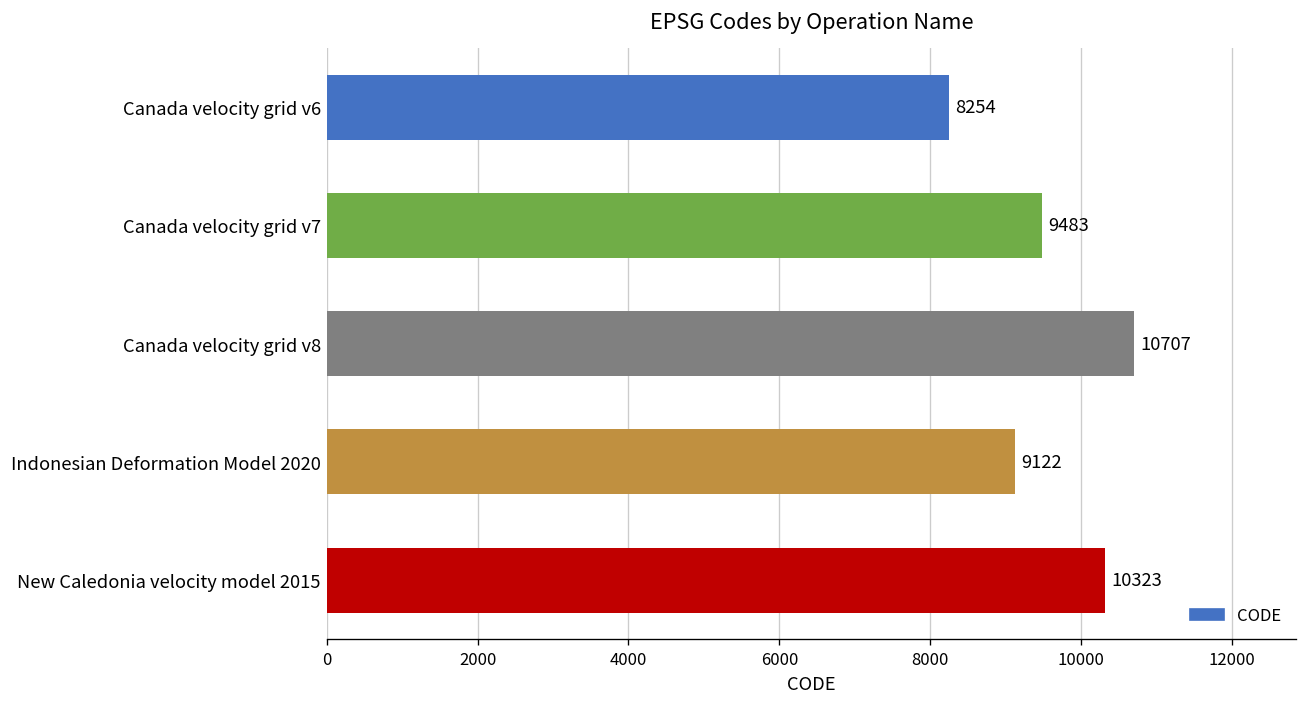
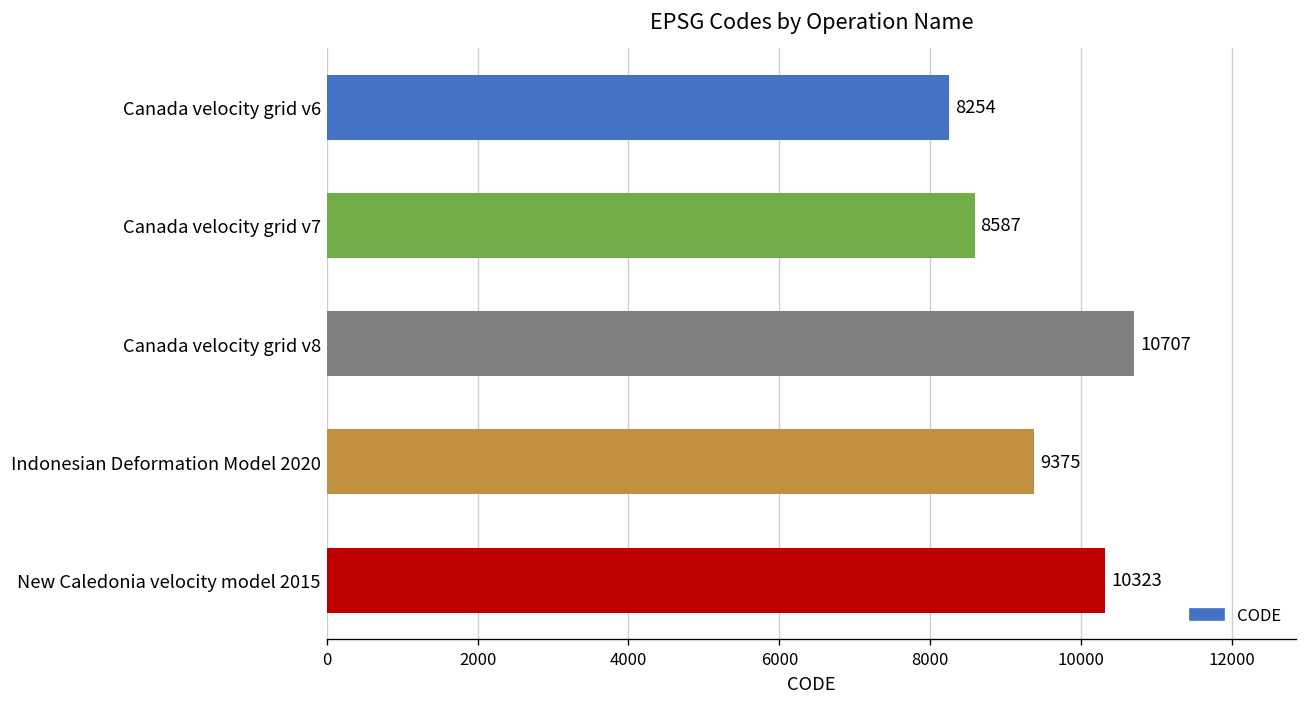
  {
    "Canada velocity grid v6": 8254,
-   "Canada velocity grid v7": 9483,
+   "Canada velocity grid v7": 8587,
    "Canada velocity grid v8": 10707,
-   "Indonesian Deformation Model 2020": 9122,
+   "Indonesian Deformation Model 2020": 9375,
    "New Caledonia velocity model 2015": 10323
  }
